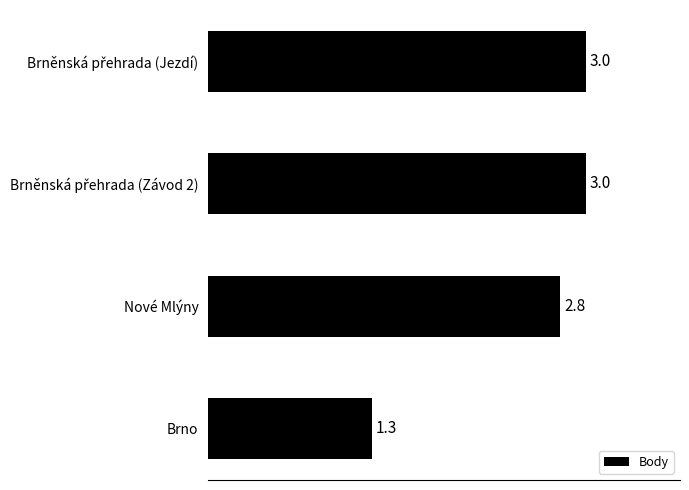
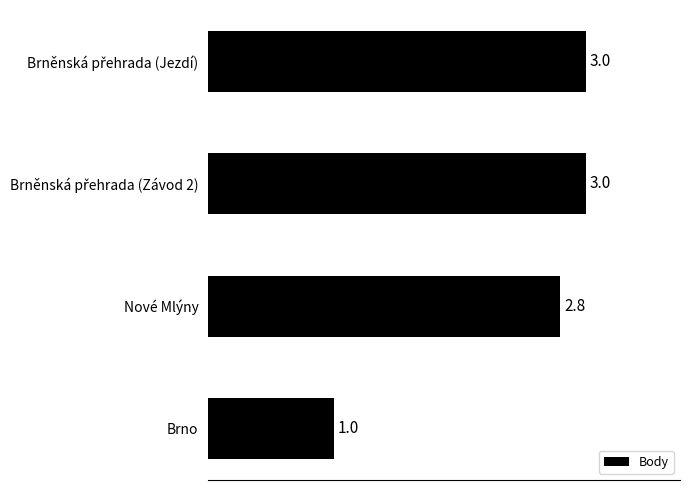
  {
    "Brněnská přehrada (Jezdí)": 3.0,
    "Brněnská přehrada (Závod 2)": 3.0,
    "Nové Mlýny": 2.8,
-   "Brno": 1.3
+   "Brno": 1.0
  }
